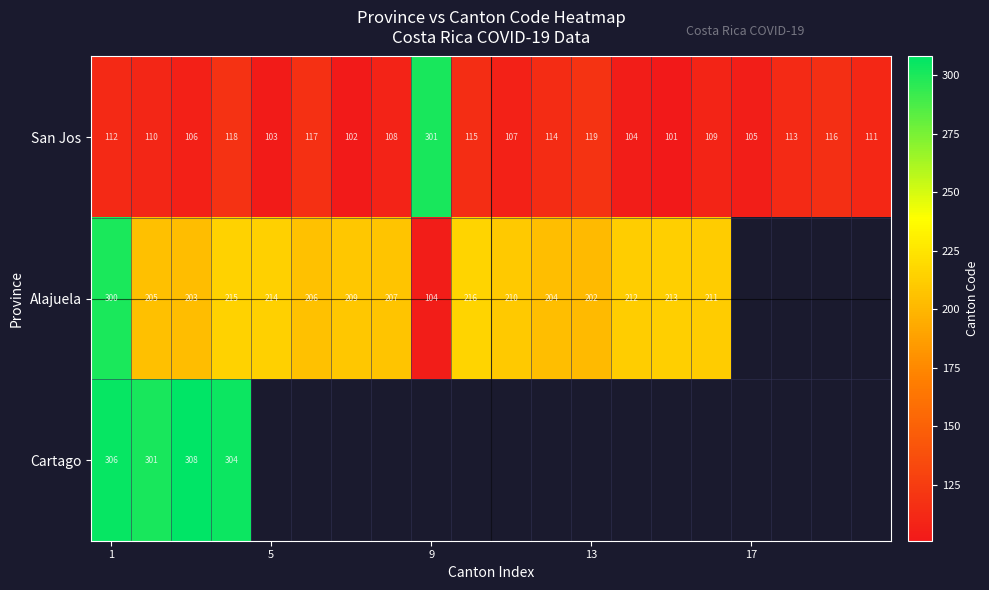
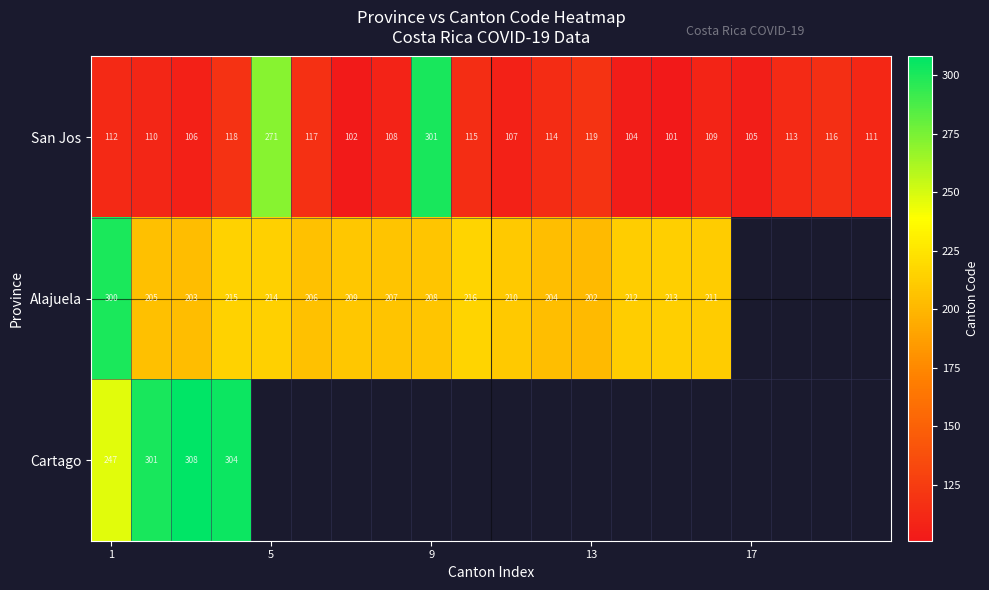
  {
    "San Jos": {
      "1": 112,
-     "5": 103,
+     "5": 271,
      "9": 301,
      "13": 119,
      "17": 105
    },
    "Alajuela": {
      "1": 300,
      "5": 214,
-     "9": 104,
+     "9": 208,
      "13": 202
    },
    "Cartago": {
-     "1": 306
+     "1": 247
    }
  }
